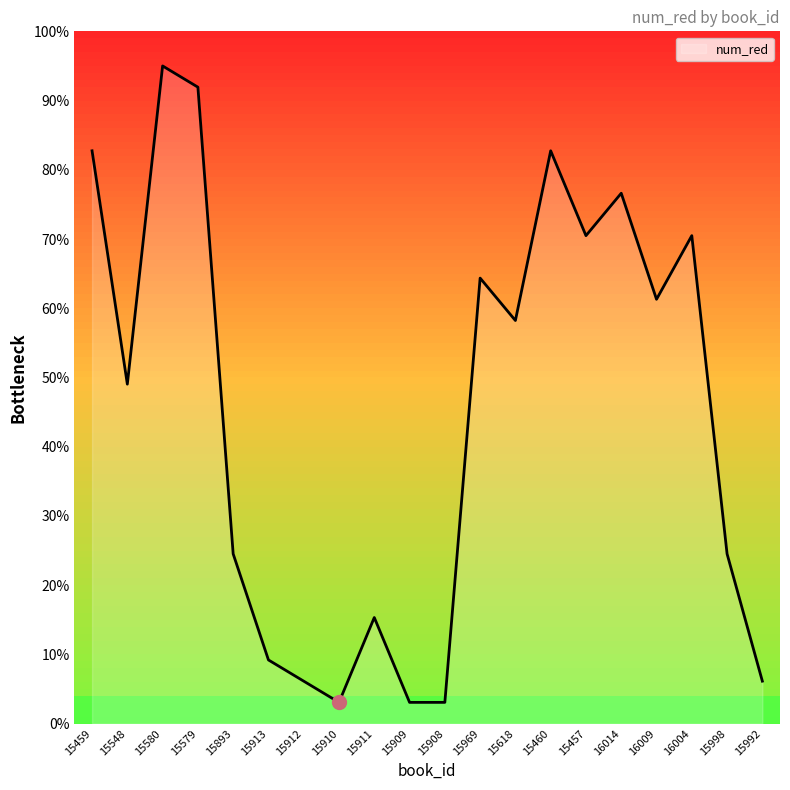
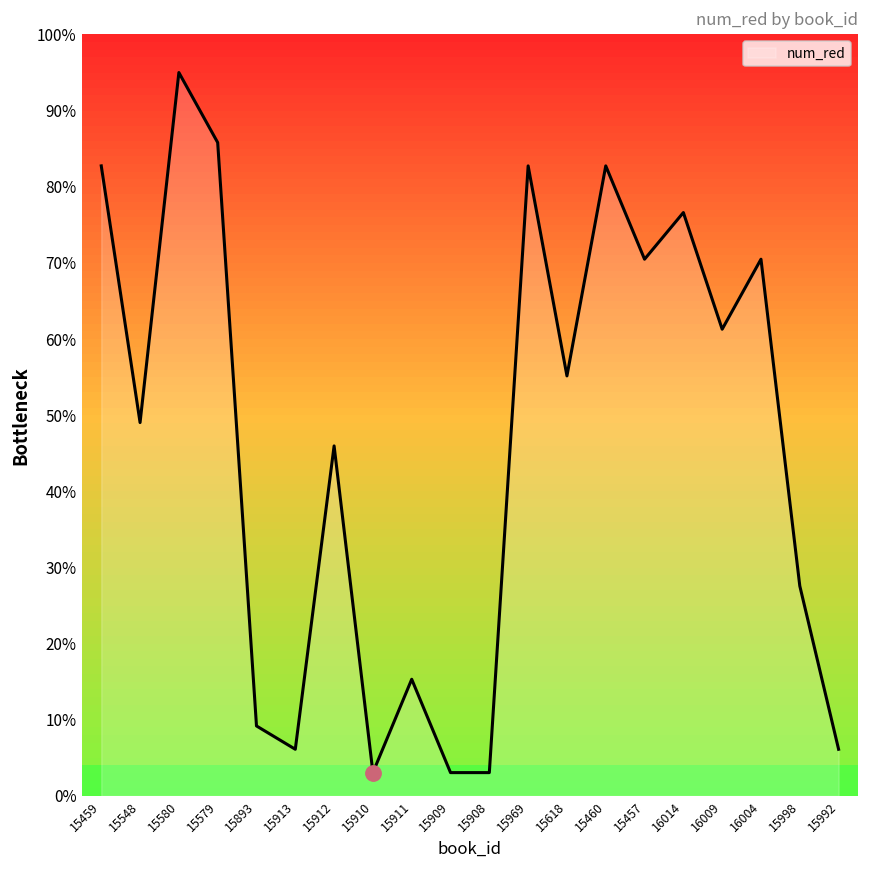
  {
    "num_red": {
      "15459": "83%",
      "15548": "49%",
      "15580": "95%",
-     "15579": "92%",
-     "15893": "25%",
-     "15913": "9%",
-     "15912": "6%",
+     "15579": "86%",
+     "15893": "9%",
+     "15913": "6%",
+     "15912": "46%",
      "15911": "15%",
      "15909": "3%",
      "15908": "3%",
-     "15969": "64%",
-     "15618": "58%",
+     "15969": "83%",
+     "15618": "55%",
      "15460": "83%",
      "15457": "70%",
      "16014": "77%",
      "16009": "61%",
      "16004": "70%",
-     "15998": "25%",
+     "15998": "28%",
      "15992": "6%"
    }
  }
